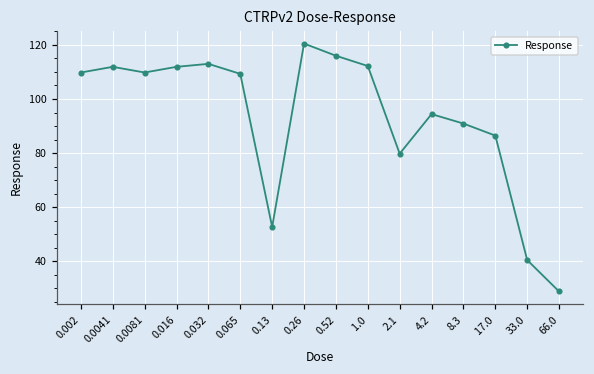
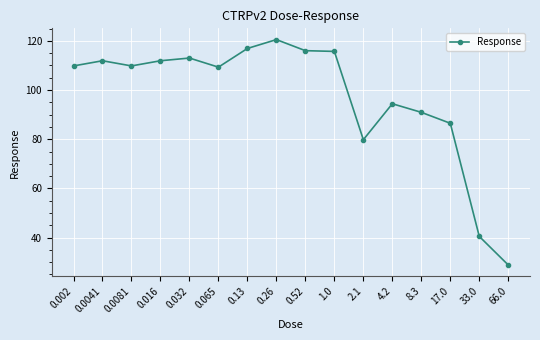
  {
    "0.002": 110,
    "0.0041": 112,
    "0.0081": 110,
    "0.016": 112,
    "0.032": 113,
    "0.065": 109,
-   "0.13": 53,
+   "0.13": 117,
    "0.26": 121,
    "0.52": 116,
-   "1.0": 112,
+   "1.0": 116,
    "2.1": 80,
    "4.2": 94,
    "8.3": 91,
    "17.0": 86,
    "33.0": 40,
    "66.0": 29
  }
